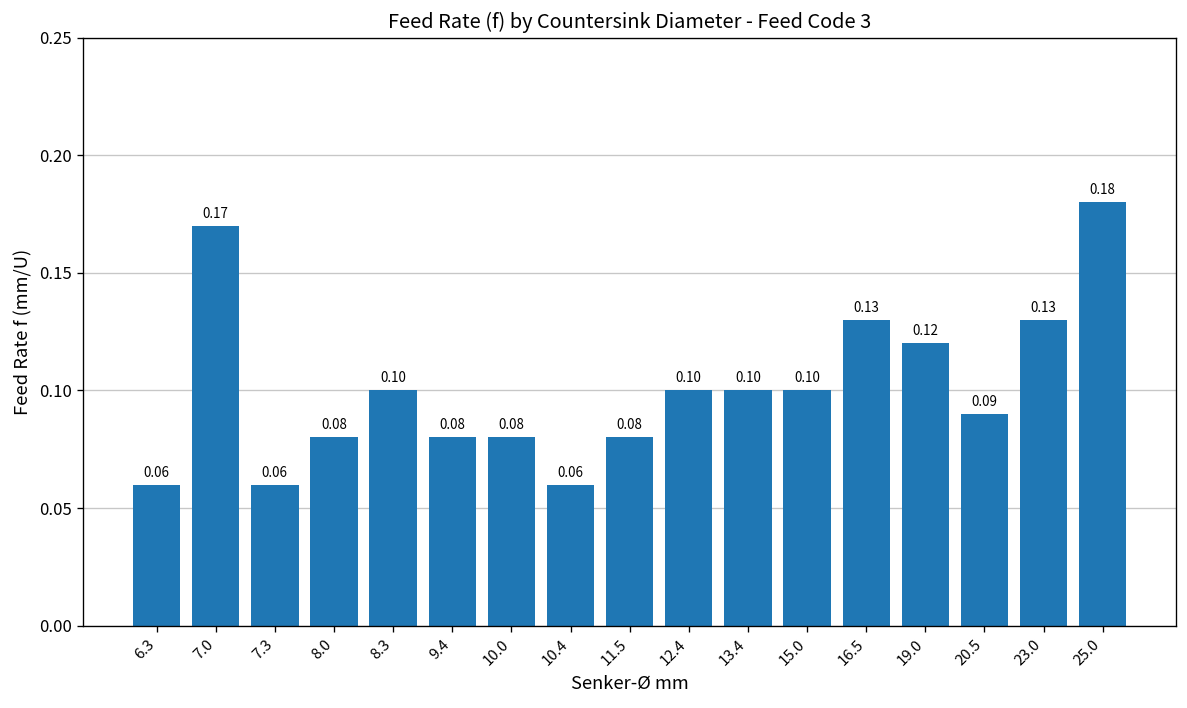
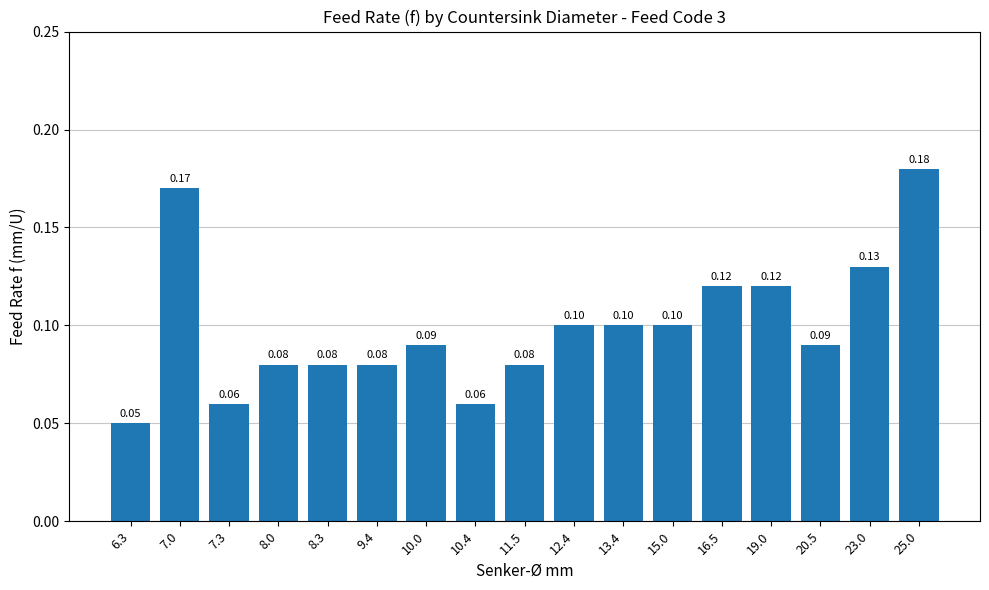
  {
-   "6.3": 0.06,
+   "6.3": 0.05,
    "7.0": 0.17,
    "7.3": 0.06,
    "8.0": 0.08,
-   "8.3": 0.10,
+   "8.3": 0.08,
    "9.4": 0.08,
-   "10.0": 0.08,
+   "10.0": 0.09,
    "10.4": 0.06,
    "11.5": 0.08,
    "12.4": 0.10,
    "13.4": 0.10,
    "15.0": 0.10,
-   "16.5": 0.13,
+   "16.5": 0.12,
    "19.0": 0.12,
    "20.5": 0.09,
    "23.0": 0.13,
    "25.0": 0.18
  }
